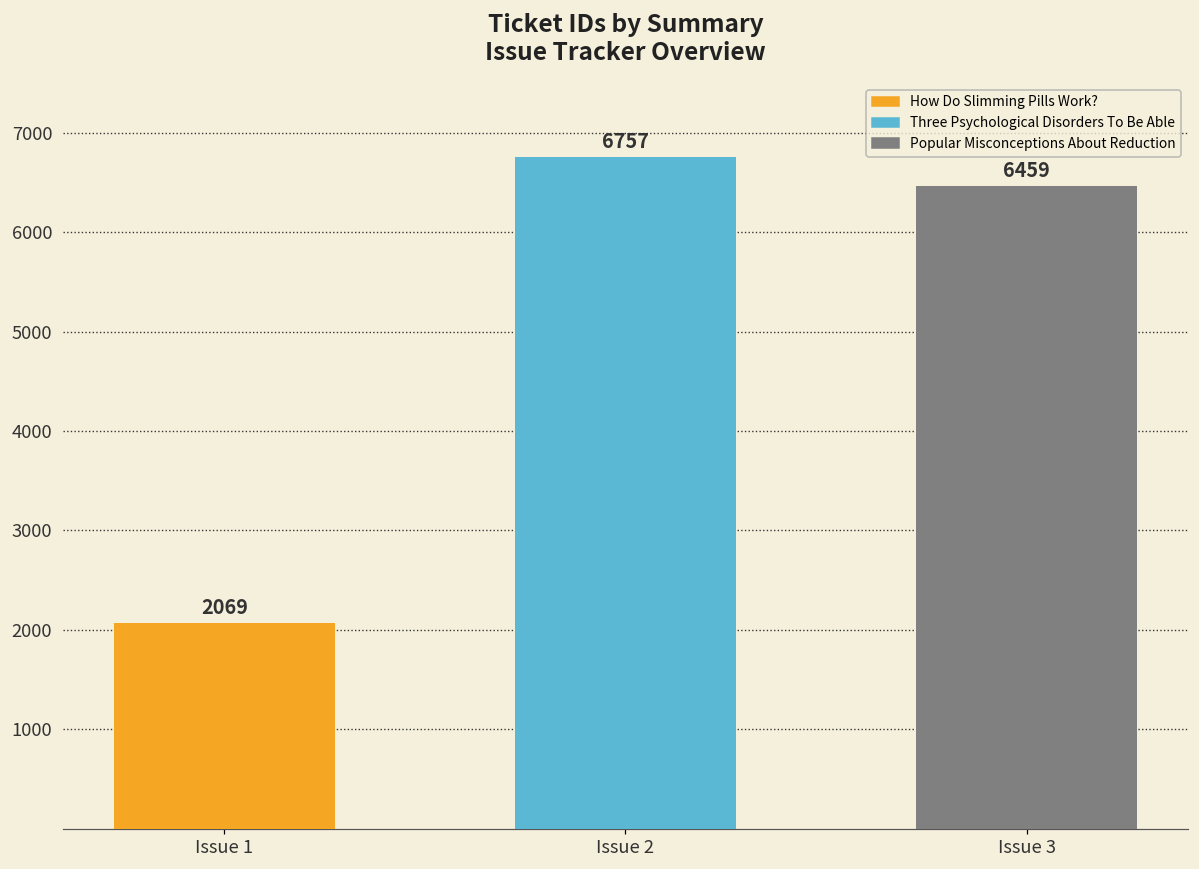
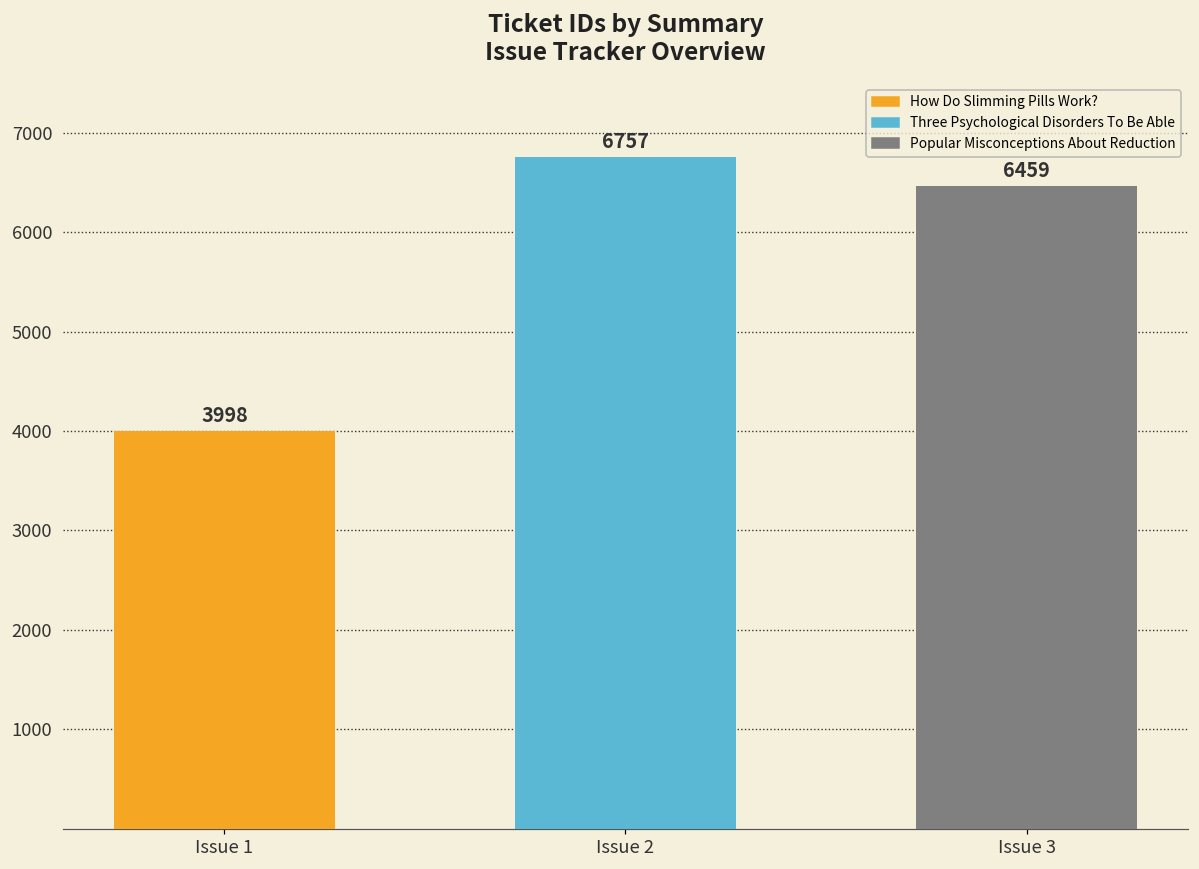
  {
-   "Issue 1": 2069,
+   "Issue 1": 3998,
    "Issue 2": 6757,
    "Issue 3": 6459
  }
